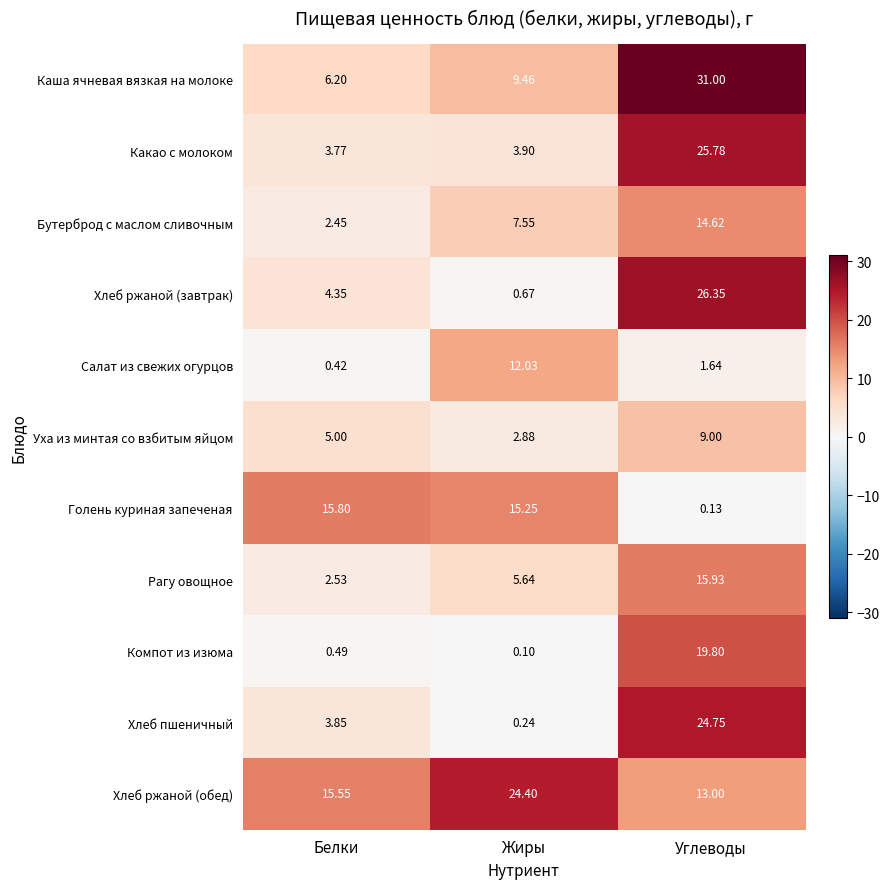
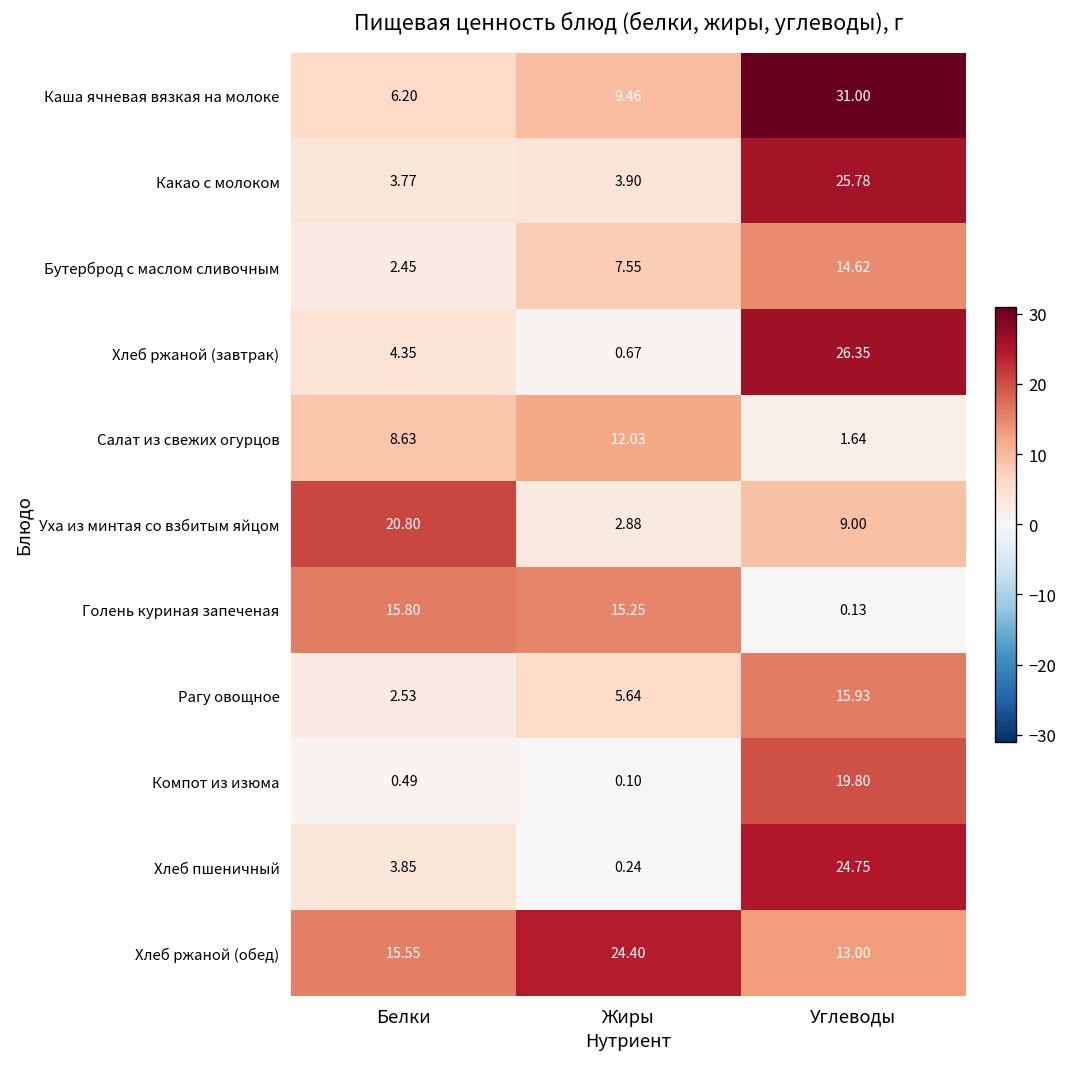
  {
    "Каша ячневая вязкая на молоке": {
      "Белки": 6.20,
      "Жиры": 9.46,
      "Углеводы": 31.00
    },
    "Какао с молоком": {
      "Белки": 3.77,
      "Жиры": 3.90,
      "Углеводы": 25.78
    },
    "Бутерброд с маслом сливочным": {
      "Белки": 2.45,
      "Жиры": 7.55,
      "Углеводы": 14.62
    },
    "Хлеб ржаной (завтрак)": {
      "Белки": 4.35,
      "Жиры": 0.67,
      "Углеводы": 26.35
    },
    "Салат из свежих огурцов": {
-     "Белки": 0.42,
+     "Белки": 8.63,
      "Жиры": 12.03,
      "Углеводы": 1.64
    },
    "Уха из минтая со взбитым яйцом": {
-     "Белки": 5.00,
+     "Белки": 20.80,
      "Жиры": 2.88,
      "Углеводы": 9.00
    },
    "Голень куриная запеченая": {
      "Белки": 15.80,
      "Жиры": 15.25,
      "Углеводы": 0.13
    },
    "Рагу овощное": {
      "Белки": 2.53,
      "Жиры": 5.64,
      "Углеводы": 15.93
    },
    "Компот из изюма": {
      "Белки": 0.49,
      "Жиры": 0.10,
      "Углеводы": 19.80
    },
    "Хлеб пшеничный": {
      "Белки": 3.85,
      "Жиры": 0.24,
      "Углеводы": 24.75
    },
    "Хлеб ржаной (обед)": {
      "Белки": 15.55,
      "Жиры": 24.40,
      "Углеводы": 13.00
    }
  }
